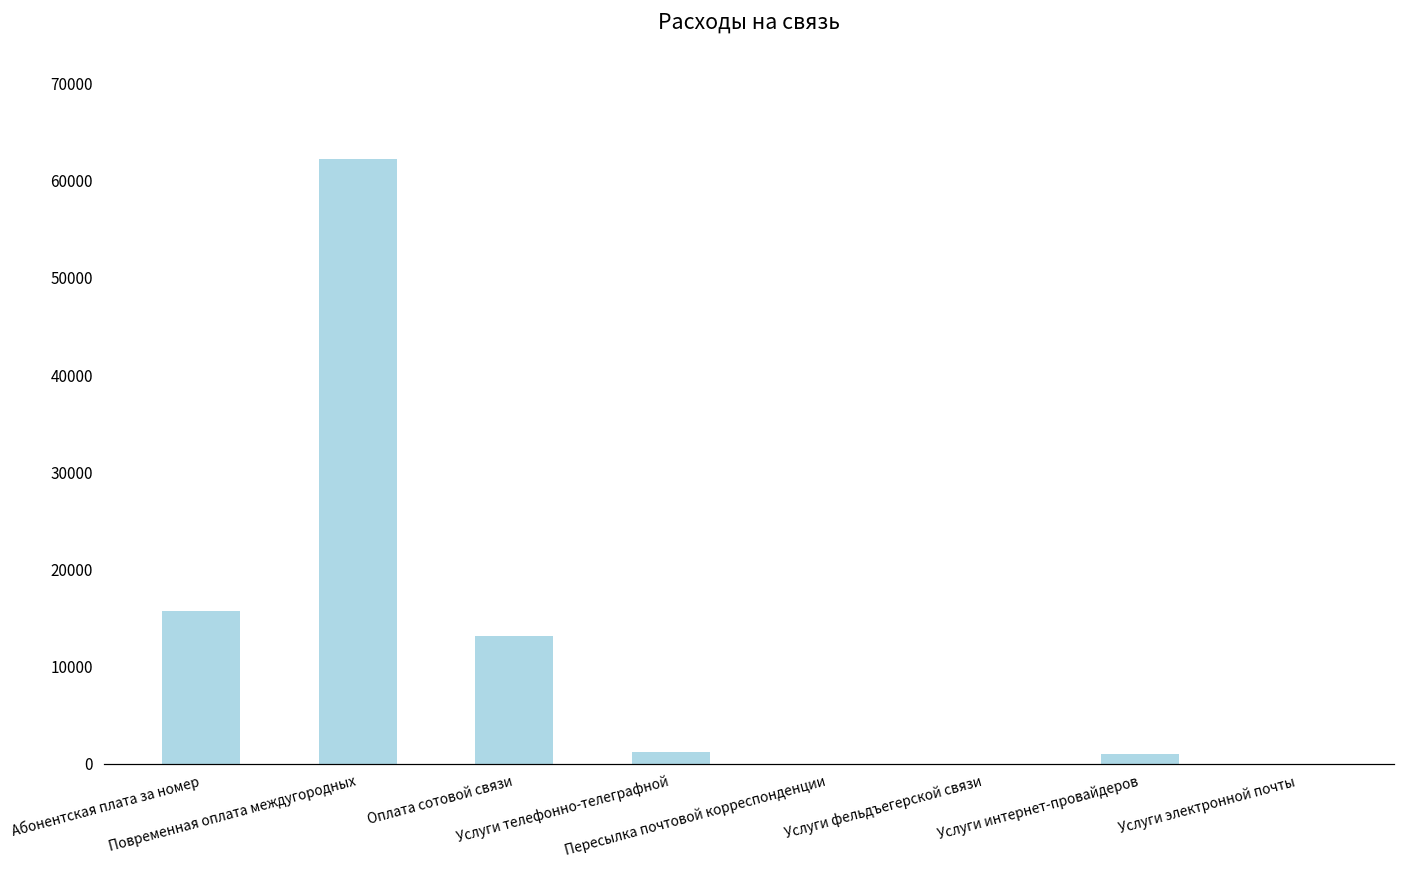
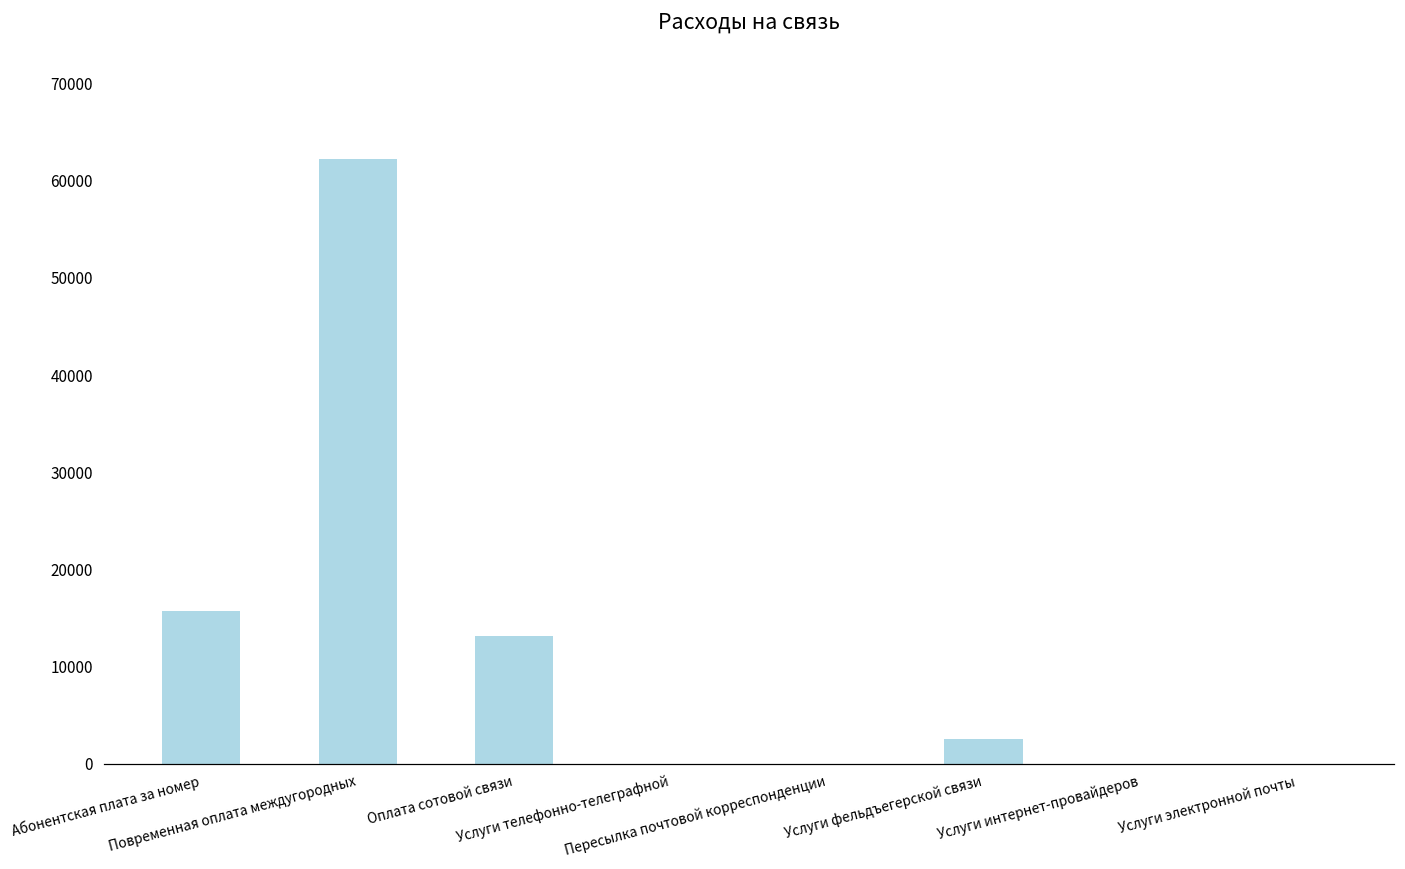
  {
    "Абонентская плата за номер": 16000,
    "Повременная оплата междугородных": 62000,
    "Оплата сотовой связи": 13000,
-   "Услуги телефонно-телеграфной": 1000,
+   "Услуги телефонно-телеграфной": 0,
    "Пересылка почтовой корреспонденции": 0,
-   "Услуги фельдъегерской связи": 0,
-   "Услуги интернет-провайдеров": 1000,
+   "Услуги фельдъегерской связи": 3000,
+   "Услуги интернет-провайдеров": 0,
    "Услуги электронной почты": 0
  }
